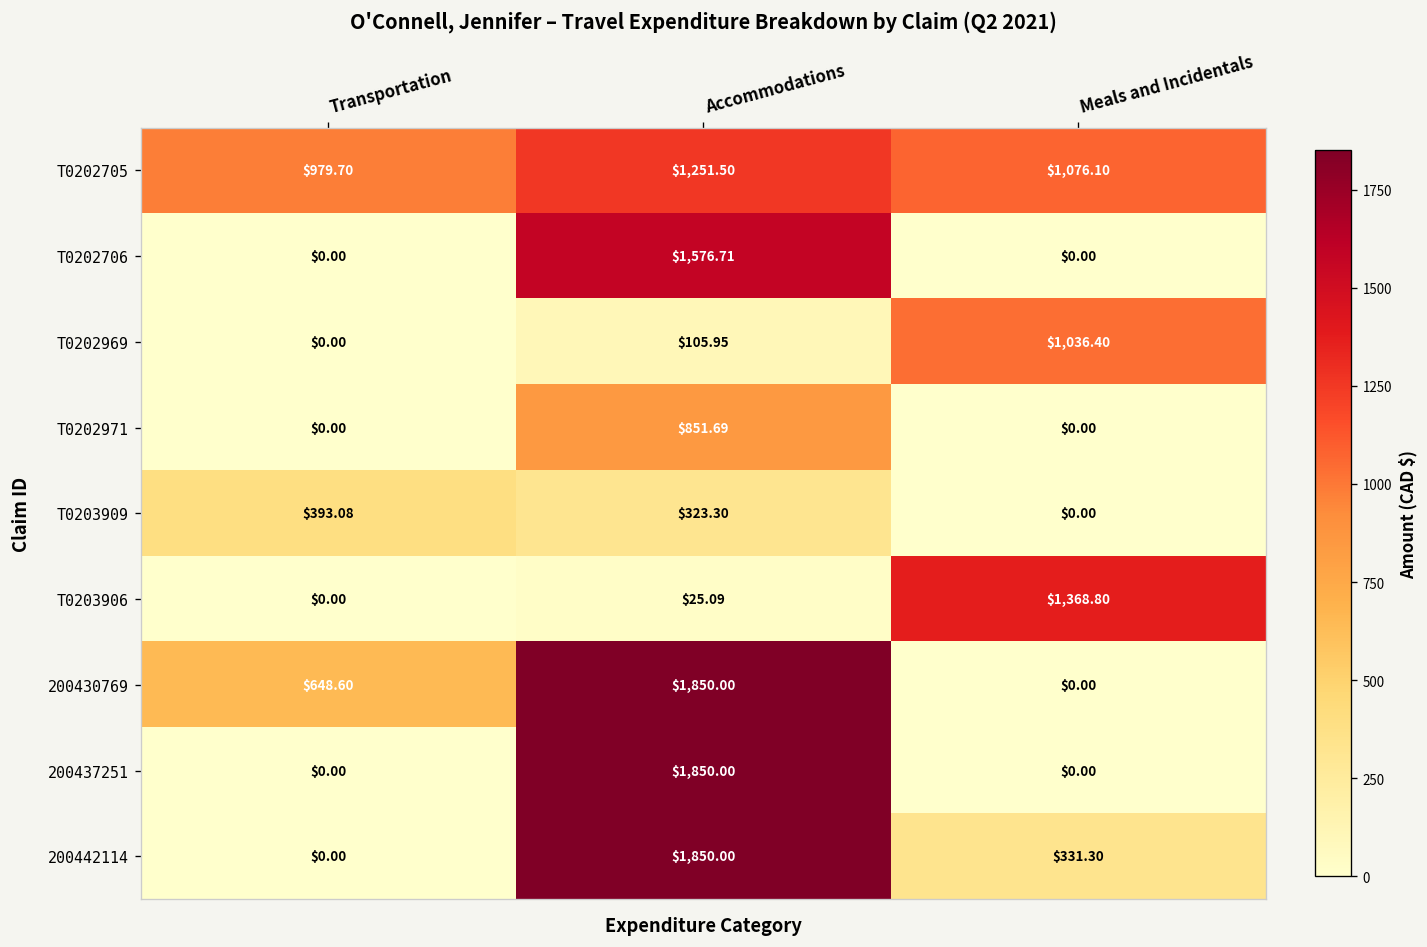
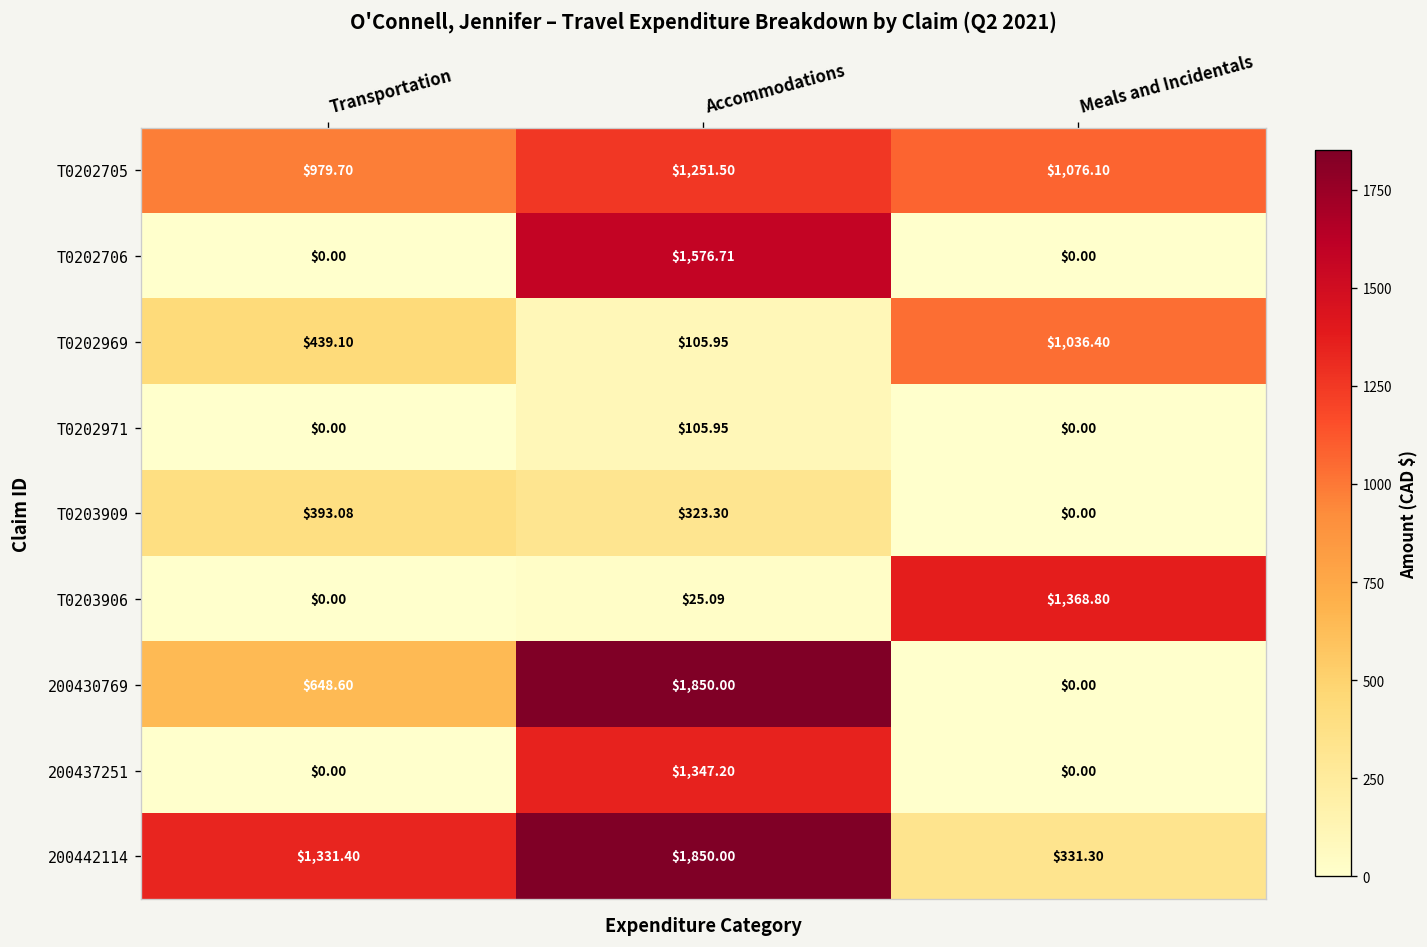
  {
    "T0202705": {
      "Transportation": "$979.70",
      "Accommodations": "$1,251.50",
      "Meals and Incidentals": "$1,076.10"
    },
    "T0202706": {
      "Transportation": "$0.00",
      "Accommodations": "$1,576.71",
      "Meals and Incidentals": "$0.00"
    },
    "T0202969": {
-     "Transportation": "$0.00",
+     "Transportation": "$439.10",
      "Accommodations": "$105.95",
      "Meals and Incidentals": "$1,036.40"
    },
    "T0202971": {
      "Transportation": "$0.00",
-     "Accommodations": "$851.69",
+     "Accommodations": "$105.95",
      "Meals and Incidentals": "$0.00"
    },
    "T0203909": {
      "Transportation": "$393.08",
      "Accommodations": "$323.30",
      "Meals and Incidentals": "$0.00"
    },
    "T0203906": {
      "Transportation": "$0.00",
      "Accommodations": "$25.09",
      "Meals and Incidentals": "$1,368.80"
    },
    "200430769": {
      "Transportation": "$648.60",
      "Accommodations": "$1,850.00",
      "Meals and Incidentals": "$0.00"
    },
    "200437251": {
      "Transportation": "$0.00",
-     "Accommodations": "$1,850.00",
+     "Accommodations": "$1,347.20",
      "Meals and Incidentals": "$0.00"
    },
    "200442114": {
-     "Transportation": "$0.00",
+     "Transportation": "$1,331.40",
      "Accommodations": "$1,850.00",
      "Meals and Incidentals": "$331.30"
    }
  }
